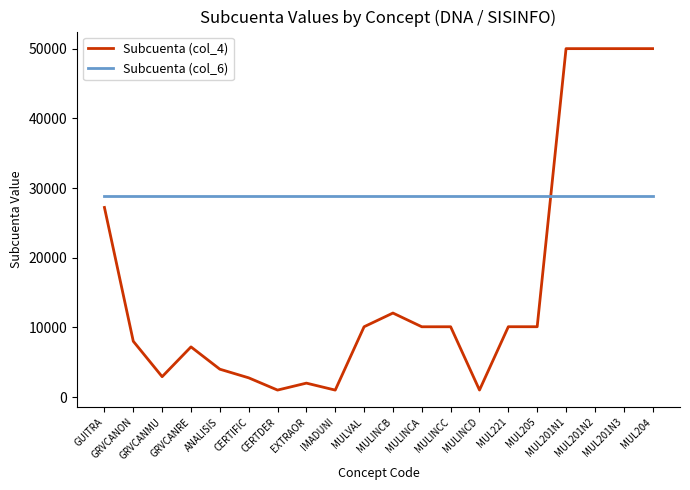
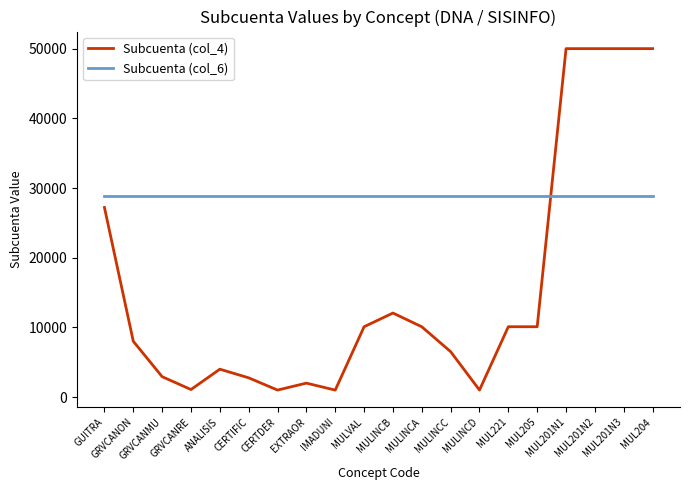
  {
    "Subcuenta (col_4)": {
      "GUITRA": 27000,
      "GRVCANON": 8000,
      "GRVCANMU": 3000,
-     "GRVCANRE": 7000,
+     "GRVCANRE": 1000,
      "ANALISIS": 4000,
      "CERTIFIC": 3000,
      "CERTDER": 1000,
      "EXTRAOR": 2000,
      "IMADUNI": 1000,
      "MULVAL": 10000,
      "MULINCB": 12000,
      "MULINCA": 10000,
-     "MULINCC": 10000,
+     "MULINCC": 7000,
      "MULINCD": 1000,
      "MUL221": 10000,
      "MUL205": 10000,
      "MUL201N1": 50000,
      "MUL201N2": 50000,
      "MUL201N3": 50000,
      "MUL204": 50000
    },
    "Subcuenta (col_6)": {
      "GUITRA": 29000,
      "GRVCANON": 29000,
      "GRVCANMU": 29000,
      "GRVCANRE": 29000,
      "ANALISIS": 29000,
      "CERTIFIC": 29000,
      "CERTDER": 29000,
      "EXTRAOR": 29000,
      "IMADUNI": 29000,
      "MULVAL": 29000,
      "MULINCB": 29000,
      "MULINCA": 29000,
      "MULINCC": 29000,
      "MULINCD": 29000,
      "MUL221": 29000,
      "MUL205": 29000,
      "MUL201N1": 29000,
      "MUL201N2": 29000,
      "MUL201N3": 29000,
      "MUL204": 29000
    }
  }
